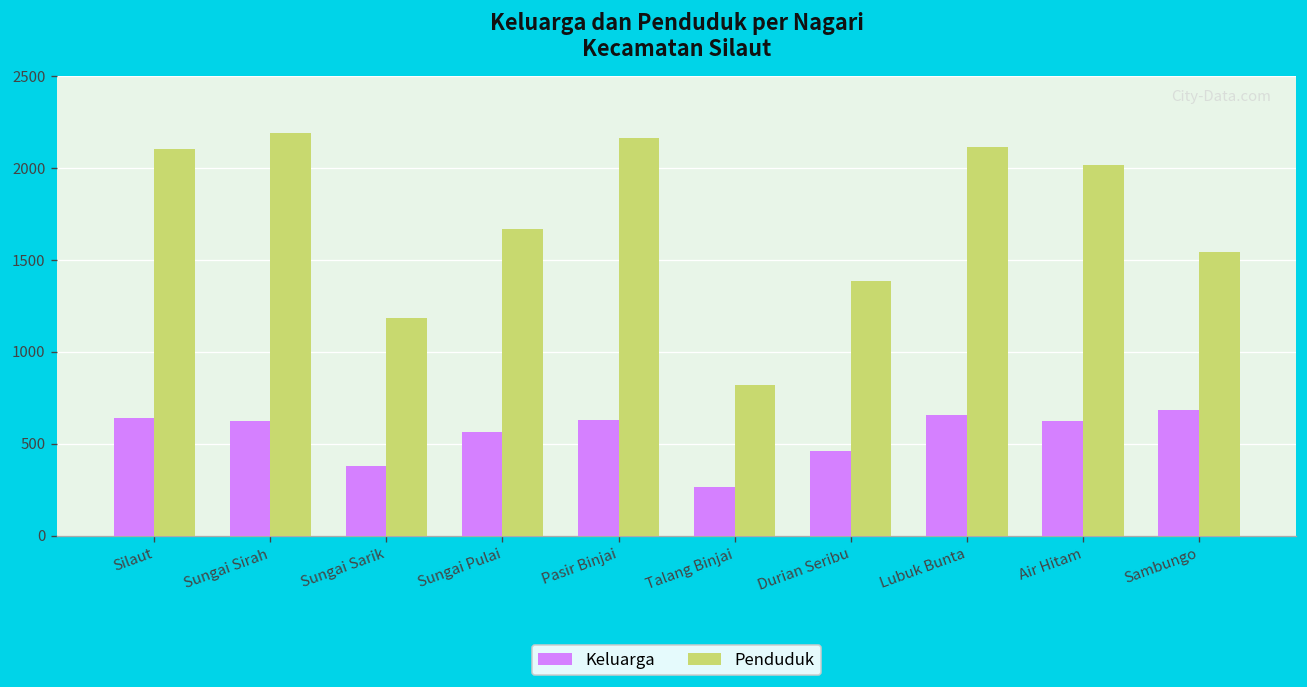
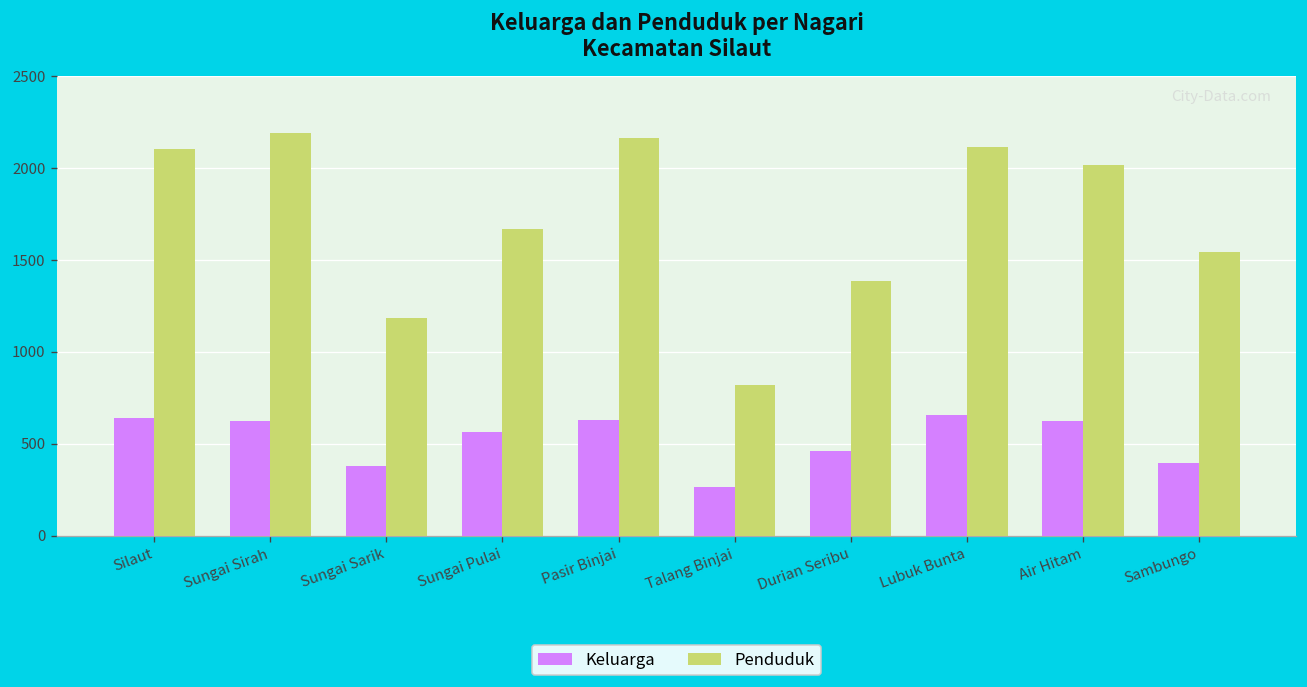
  {
    "Keluarga": {
      "Silaut": 640,
      "Sungai Sirah": 620,
      "Sungai Sarik": 380,
      "Sungai Pulai": 570,
      "Pasir Binjai": 630,
      "Talang Binjai": 270,
      "Durian Seribu": 460,
      "Lubuk Bunta": 660,
      "Air Hitam": 620,
-     "Sambungo": 680
+     "Sambungo": 390
    },
    "Penduduk": {
      "Silaut": 2100,
      "Sungai Sirah": 2190,
      "Sungai Sarik": 1190,
      "Sungai Pulai": 1670,
      "Pasir Binjai": 2160,
      "Talang Binjai": 820,
      "Durian Seribu": 1390,
      "Lubuk Bunta": 2120,
      "Air Hitam": 2020,
      "Sambungo": 1540
    }
  }
